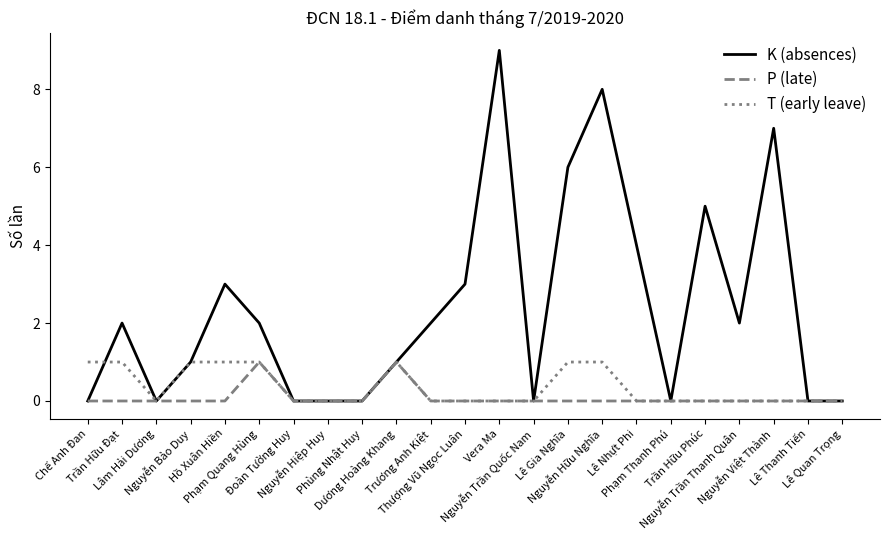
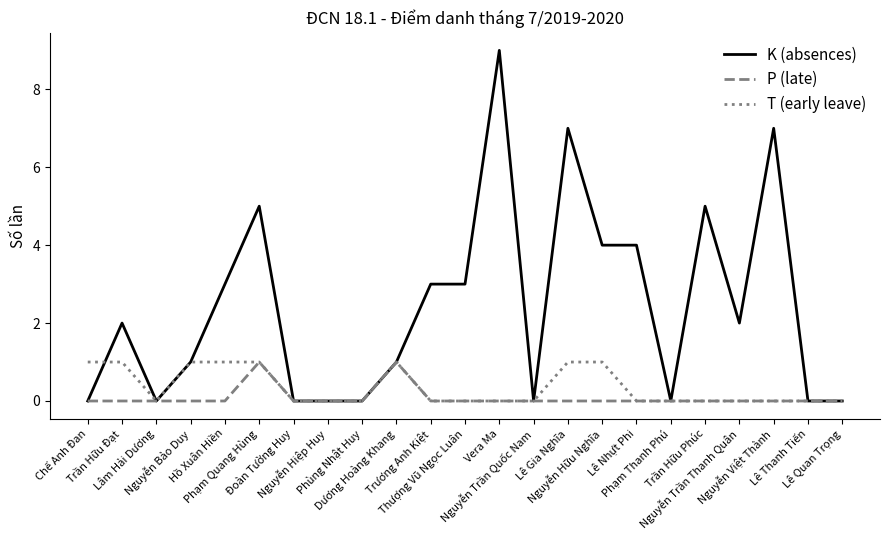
  {
    "K (absences)": {
      "Trần Hữu Đạt": 2,
      "Hồ Xuân Hiền": 3,
-     "Phạm Quang Hùng": 2,
-     "Trương Anh Kiệt": 2,
+     "Phạm Quang Hùng": 5,
+     "Trương Anh Kiệt": 3,
      "Thượng Vũ Ngọc Luân": 3,
      "Vera Ma": 9,
-     "Lê Gia Nghĩa": 6,
-     "Nguyễn Hữu Nghĩa": 8,
+     "Lê Gia Nghĩa": 7,
+     "Nguyễn Hữu Nghĩa": 4,
      "Lê Nhựt Phi": 4,
      "Trần Hữu Phúc": 5,
      "Nguyễn Trần Thanh Quân": 2,
      "Nguyễn Việt Thành": 7
    }
  }
